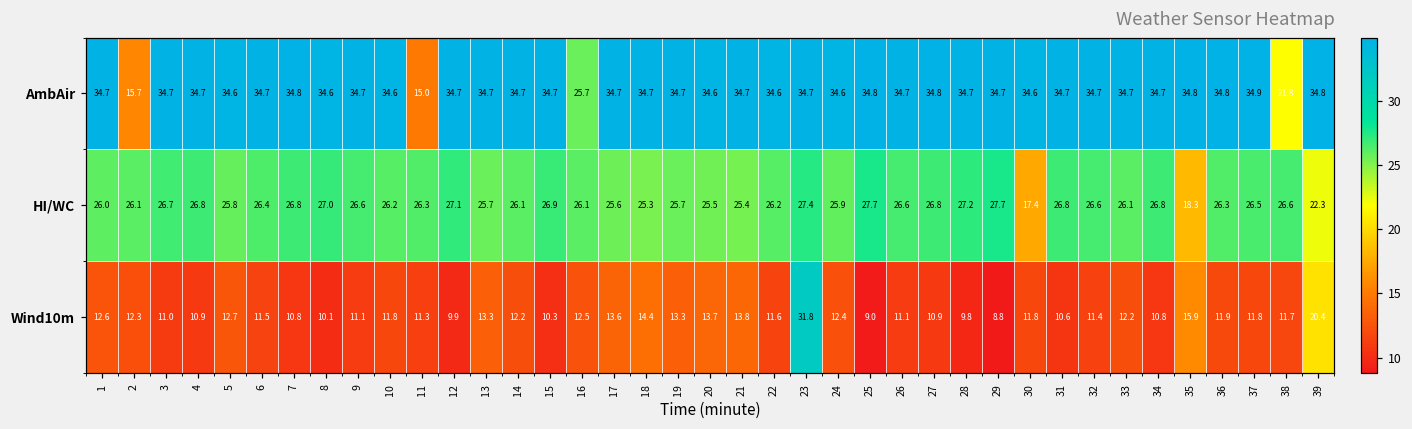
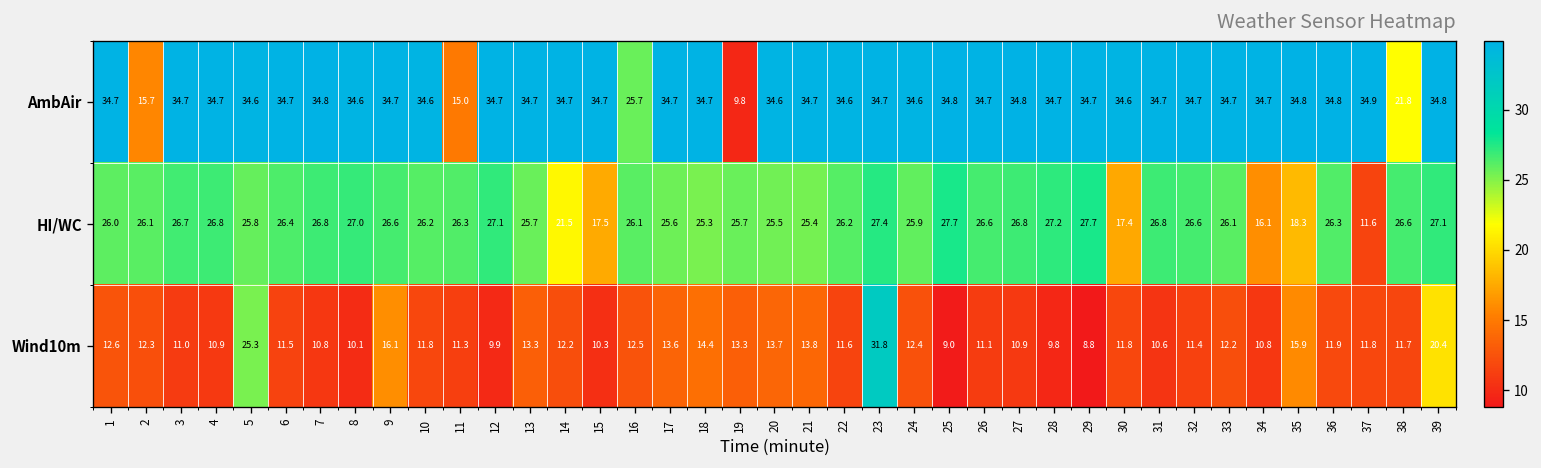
  {
    "AmbAir": {
      "1": 34.7,
      "2": 15.7,
      "3": 34.7,
      "4": 34.7,
      "5": 34.6,
      "6": 34.7,
      "7": 34.8,
      "8": 34.6,
      "9": 34.7,
      "10": 34.6,
      "11": 15.0,
      "12": 34.7,
      "13": 34.7,
      "14": 34.7,
      "15": 34.7,
      "16": 25.7,
      "17": 34.7,
      "18": 34.7,
-     "19": 34.7,
+     "19": 9.8,
      "20": 34.6,
      "21": 34.7,
      "22": 34.6,
      "23": 34.7,
      "24": 34.6,
      "25": 34.8,
      "26": 34.7,
      "27": 34.8,
      "28": 34.7,
      "29": 34.7,
      "30": 34.6,
      "31": 34.7,
      "32": 34.7,
      "33": 34.7,
      "34": 34.7,
      "35": 34.8,
      "36": 34.8,
      "37": 34.9,
      "38": 21.8,
      "39": 34.8
    },
    "HI/WC": {
      "1": 26.0,
      "2": 26.1,
      "3": 26.7,
      "4": 26.8,
      "5": 25.8,
      "6": 26.4,
      "7": 26.8,
      "8": 27.0,
      "9": 26.6,
      "10": 26.2,
      "11": 26.3,
      "12": 27.1,
      "13": 25.7,
-     "14": 26.1,
-     "15": 26.9,
+     "14": 21.5,
+     "15": 17.5,
      "16": 26.1,
      "17": 25.6,
      "18": 25.3,
      "19": 25.7,
      "20": 25.5,
      "21": 25.4,
      "22": 26.2,
      "23": 27.4,
      "24": 25.9,
      "25": 27.7,
      "26": 26.6,
      "27": 26.8,
      "28": 27.2,
      "29": 27.7,
      "30": 17.4,
      "31": 26.8,
      "32": 26.6,
      "33": 26.1,
-     "34": 26.8,
+     "34": 16.1,
      "35": 18.3,
      "36": 26.3,
-     "37": 26.5,
+     "37": 11.6,
      "38": 26.6,
-     "39": 22.3
+     "39": 27.1
    },
    "Wind10m": {
      "1": 12.6,
      "2": 12.3,
      "3": 11.0,
      "4": 10.9,
-     "5": 12.7,
+     "5": 25.3,
      "6": 11.5,
      "7": 10.8,
      "8": 10.1,
-     "9": 11.1,
+     "9": 16.1,
      "10": 11.8,
      "11": 11.3,
      "12": 9.9,
      "13": 13.3,
      "14": 12.2,
      "15": 10.3,
      "16": 12.5,
      "17": 13.6,
      "18": 14.4,
      "19": 13.3,
      "20": 13.7,
      "21": 13.8,
      "22": 11.6,
      "23": 31.8,
      "24": 12.4,
      "25": 9.0,
      "26": 11.1,
      "27": 10.9,
      "28": 9.8,
      "29": 8.8,
      "30": 11.8,
      "31": 10.6,
      "32": 11.4,
      "33": 12.2,
      "34": 10.8,
      "35": 15.9,
      "36": 11.9,
      "37": 11.8,
      "38": 11.7,
      "39": 20.4
    }
  }
